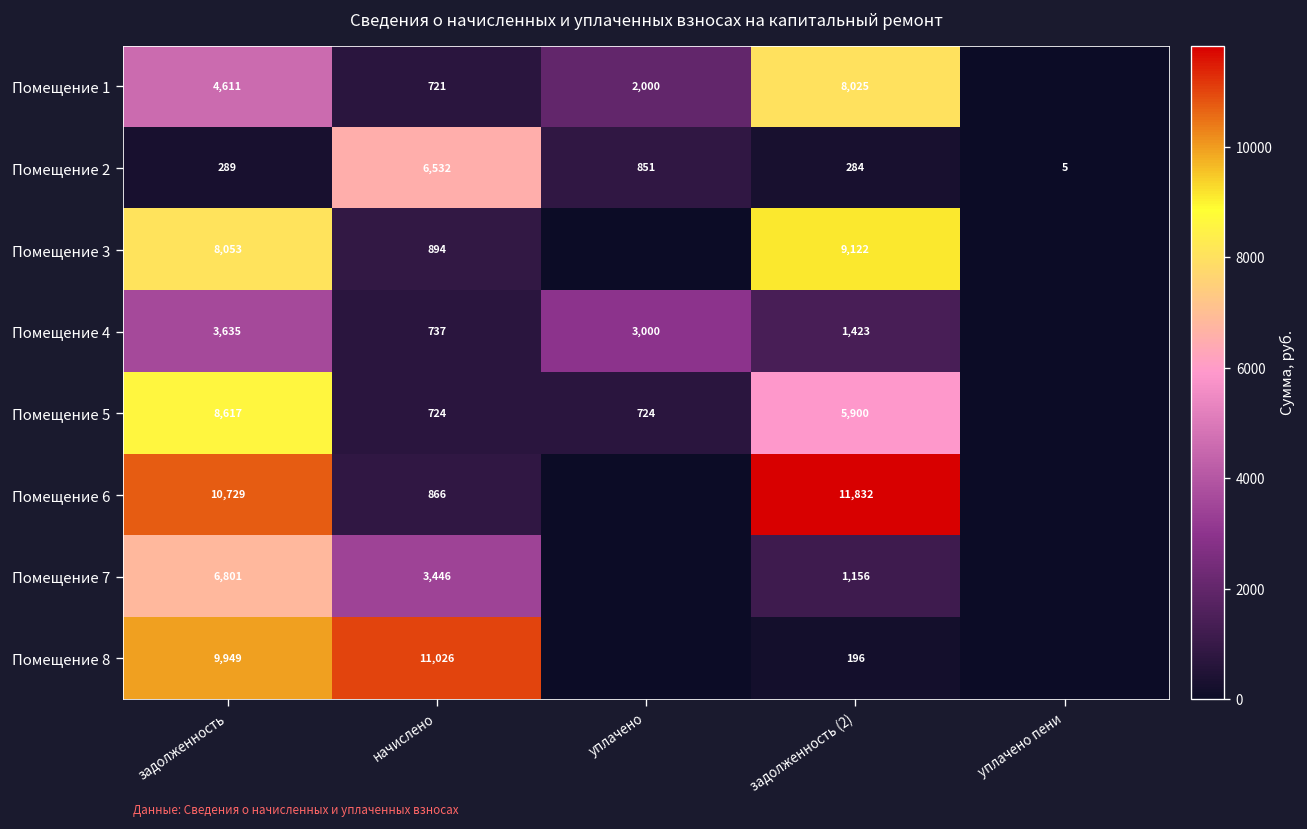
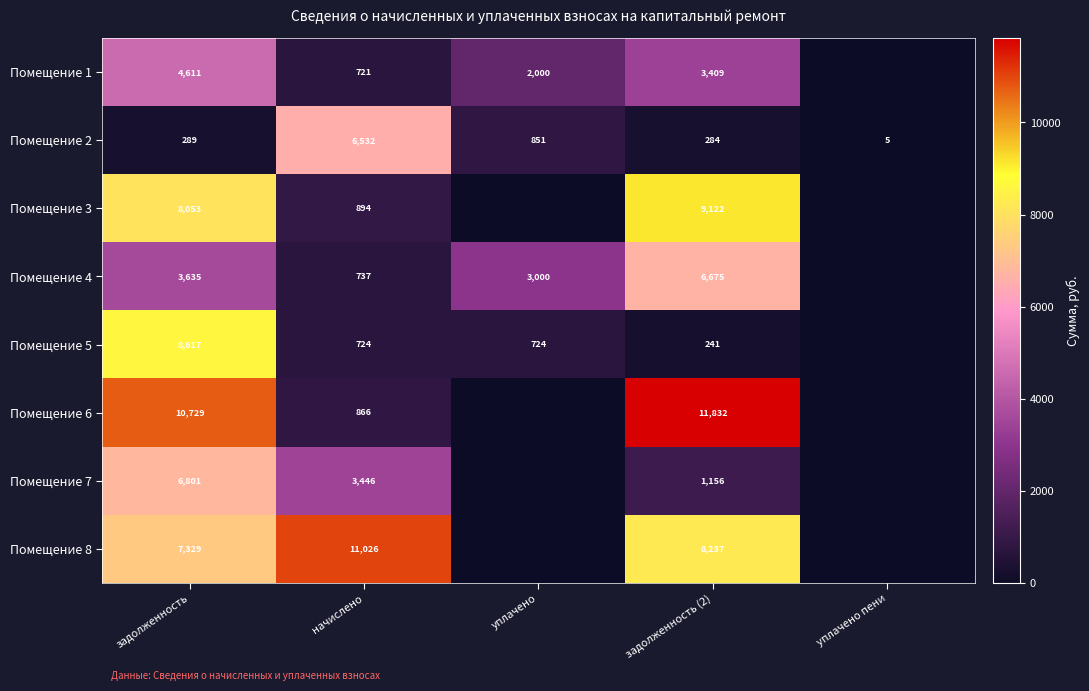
  {
    "Помещение 1": {
      "задолженность": "4,611",
      "начислено": "721",
      "уплачено": "2,000",
-     "задолженность (2)": "8,025"
+     "задолженность (2)": "3,409"
    },
    "Помещение 2": {
      "задолженность": "289",
      "начислено": "6,532",
      "уплачено": "851",
      "задолженность (2)": "284",
      "уплачено пени": "5"
    },
    "Помещение 3": {
      "задолженность": "8,053",
      "начислено": "894",
      "задолженность (2)": "9,122"
    },
    "Помещение 4": {
      "задолженность": "3,635",
      "начислено": "737",
      "уплачено": "3,000",
-     "задолженность (2)": "1,423"
+     "задолженность (2)": "6,675"
    },
    "Помещение 5": {
      "задолженность": "8,617",
      "начислено": "724",
      "уплачено": "724",
-     "задолженность (2)": "5,900"
+     "задолженность (2)": "241"
    },
    "Помещение 6": {
      "задолженность": "10,729",
      "начислено": "866",
      "задолженность (2)": "11,832"
    },
    "Помещение 7": {
      "задолженность": "6,801",
      "начислено": "3,446",
      "задолженность (2)": "1,156"
    },
    "Помещение 8": {
-     "задолженность": "9,949",
+     "задолженность": "7,329",
      "начислено": "11,026",
-     "задолженность (2)": "196"
+     "задолженность (2)": "8,237"
    }
  }
